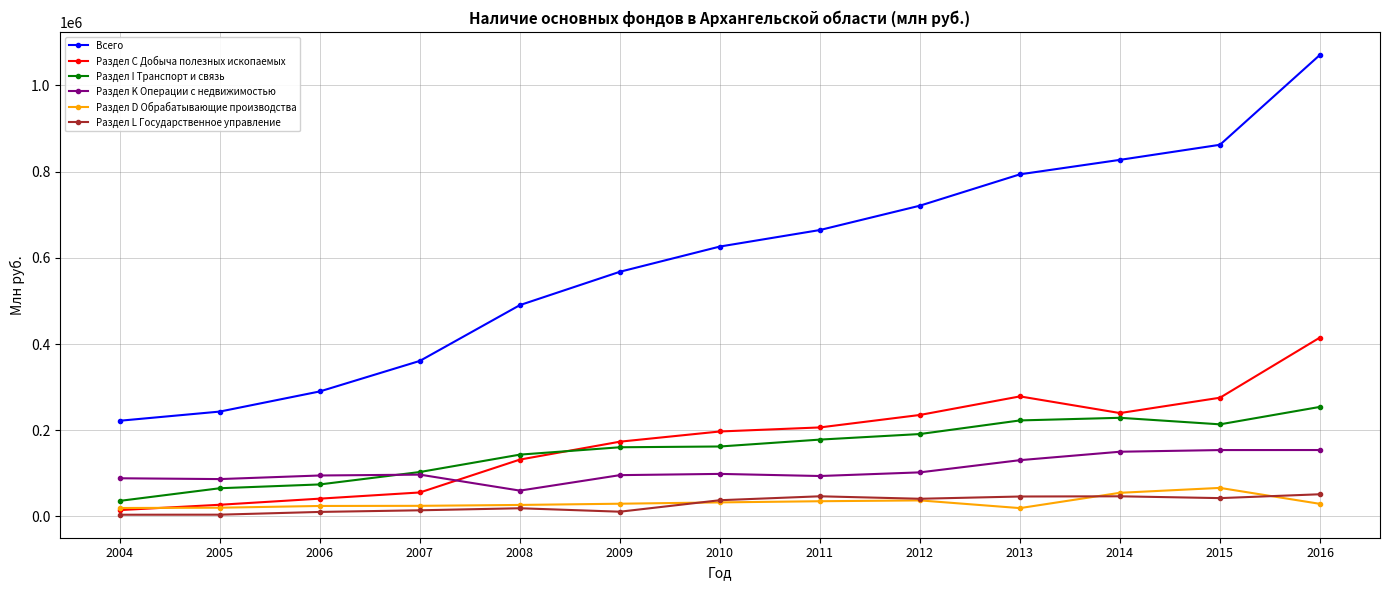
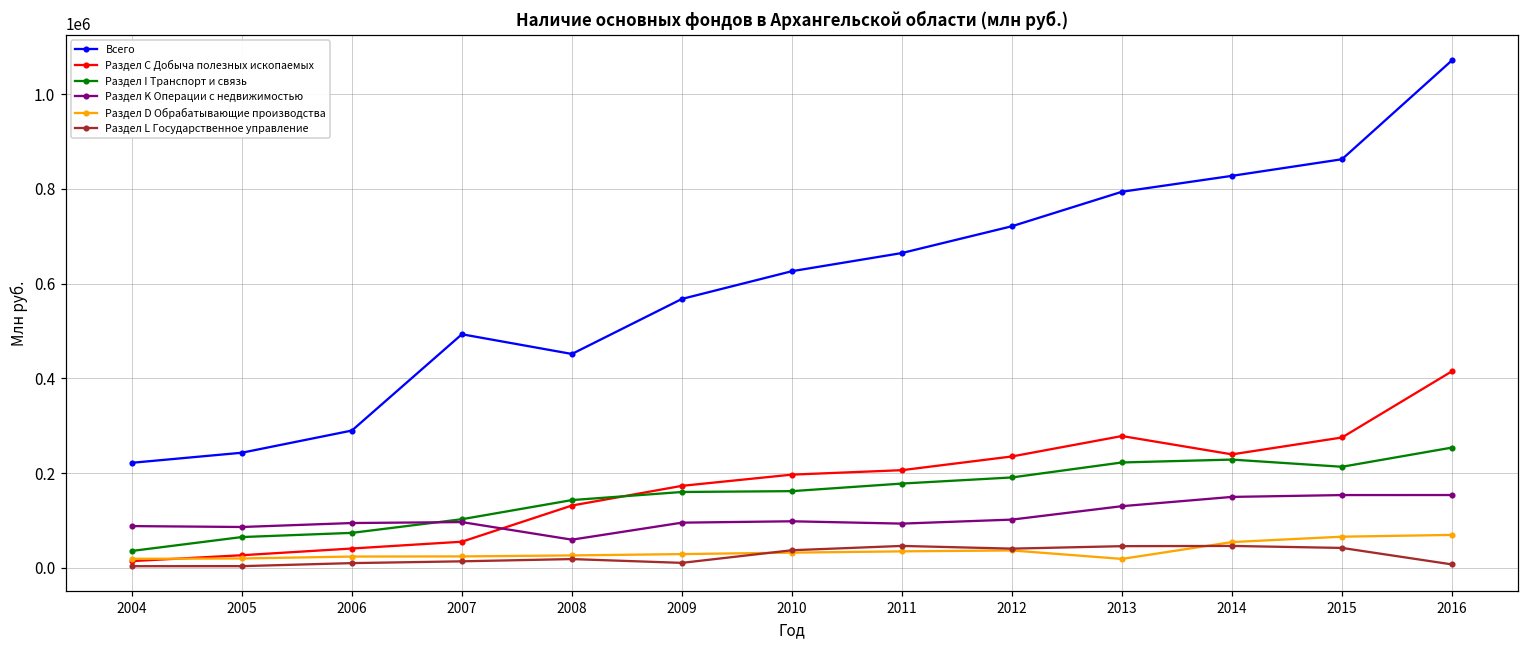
  {
    "Всего": {
      "2004": 220000,
      "2005": 240000,
      "2006": 290000,
-     "2007": 360000,
-     "2008": 490000,
+     "2007": 490000,
+     "2008": 450000,
      "2009": 570000,
      "2010": 630000,
      "2011": 660000,
      "2012": 720000,
      "2013": 790000,
      "2014": 830000,
      "2015": 860000,
      "2016": 1070000
    },
    "Раздел С Добыча полезных ископаемых": {
      "2005": 30000,
      "2006": 40000,
      "2007": 60000,
      "2008": 130000,
      "2009": 170000,
      "2010": 200000,
      "2011": 210000,
      "2012": 240000,
      "2013": 280000,
      "2014": 240000,
      "2015": 280000,
      "2016": 420000
    },
    "Раздел I Транспорт и связь": {
      "2004": 40000,
      "2005": 70000,
      "2006": 70000,
      "2007": 100000,
      "2008": 140000,
      "2009": 160000,
      "2010": 160000,
      "2011": 180000,
      "2012": 190000,
      "2013": 220000,
      "2014": 230000,
      "2015": 210000,
      "2016": 250000
    },
    "Раздел K Операции с недвижимостью": {
      "2004": 90000,
      "2005": 90000,
      "2006": 90000,
      "2007": 100000,
      "2008": 60000,
      "2009": 100000,
      "2010": 100000,
      "2011": 90000,
      "2012": 100000,
      "2013": 130000,
      "2014": 150000,
      "2015": 150000,
      "2016": 150000
    },
    "Раздел D Обрабатывающие производства": {
      "2005": 20000,
      "2006": 20000,
      "2007": 20000,
      "2008": 30000,
      "2009": 30000,
      "2011": 40000,
      "2013": 20000,
      "2014": 50000,
      "2015": 70000,
-     "2016": 30000
+     "2016": 70000
    },
    "Раздел L Государственное управление": {
      "2004": 0,
      "2005": 0,
      "2006": 10000,
      "2007": 10000,
      "2008": 20000,
      "2009": 10000,
      "2011": 50000,
      "2013": 50000,
      "2014": 50000,
      "2015": 40000,
-     "2016": 50000
+     "2016": 10000
    }
  }
